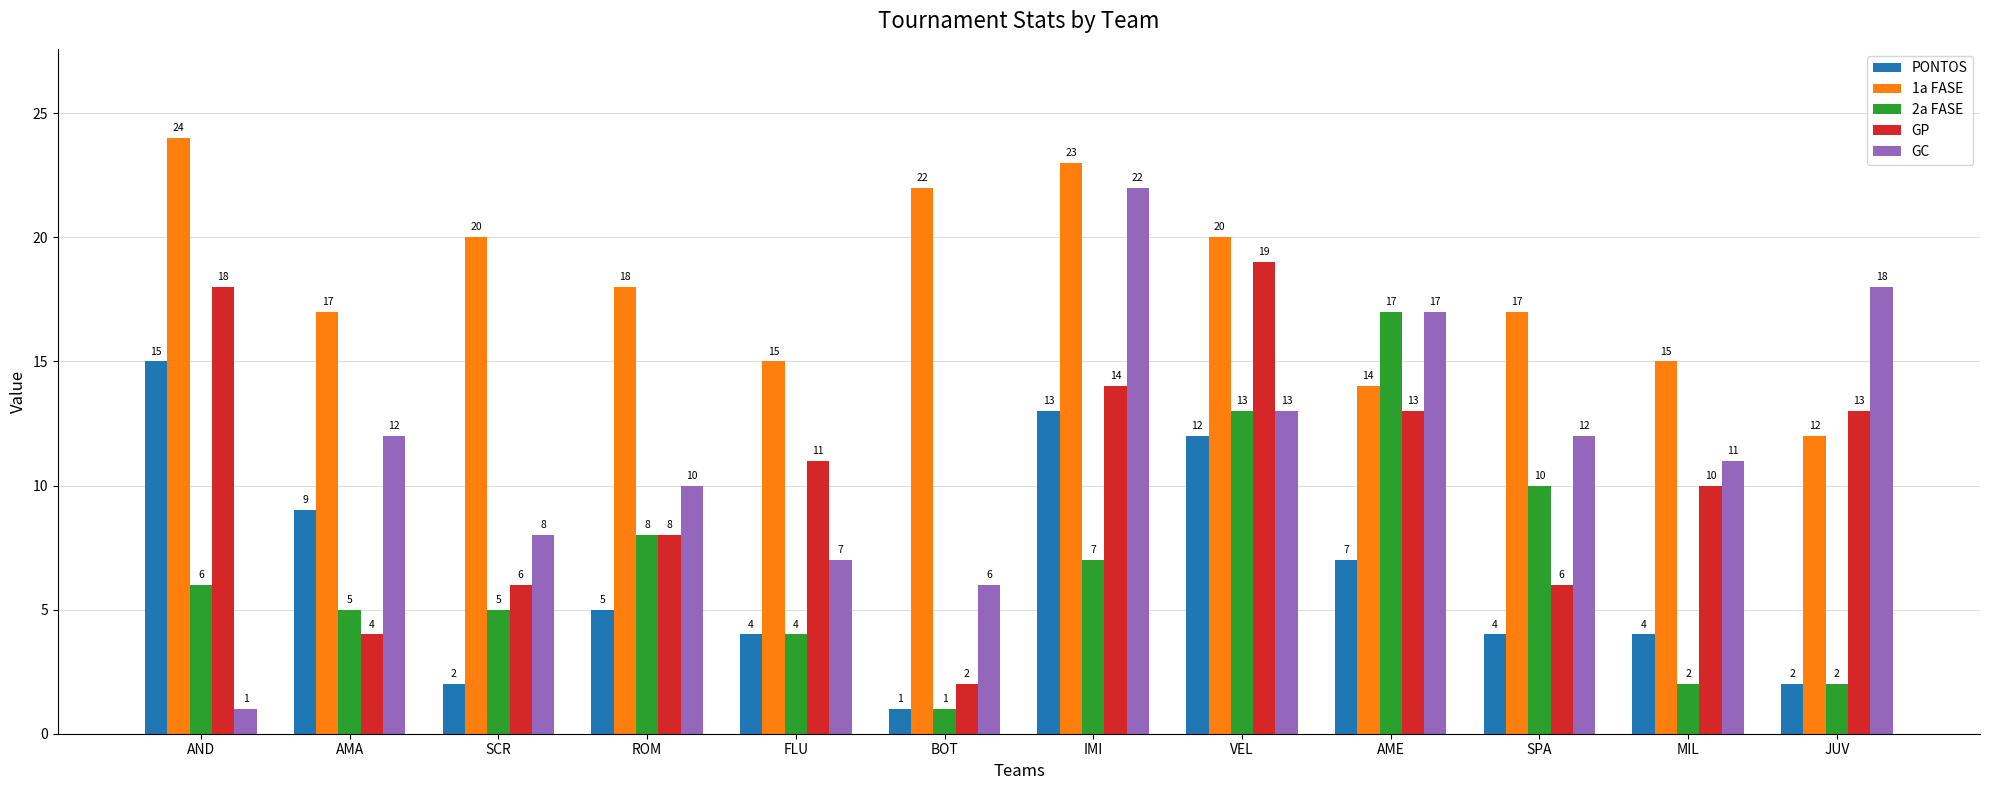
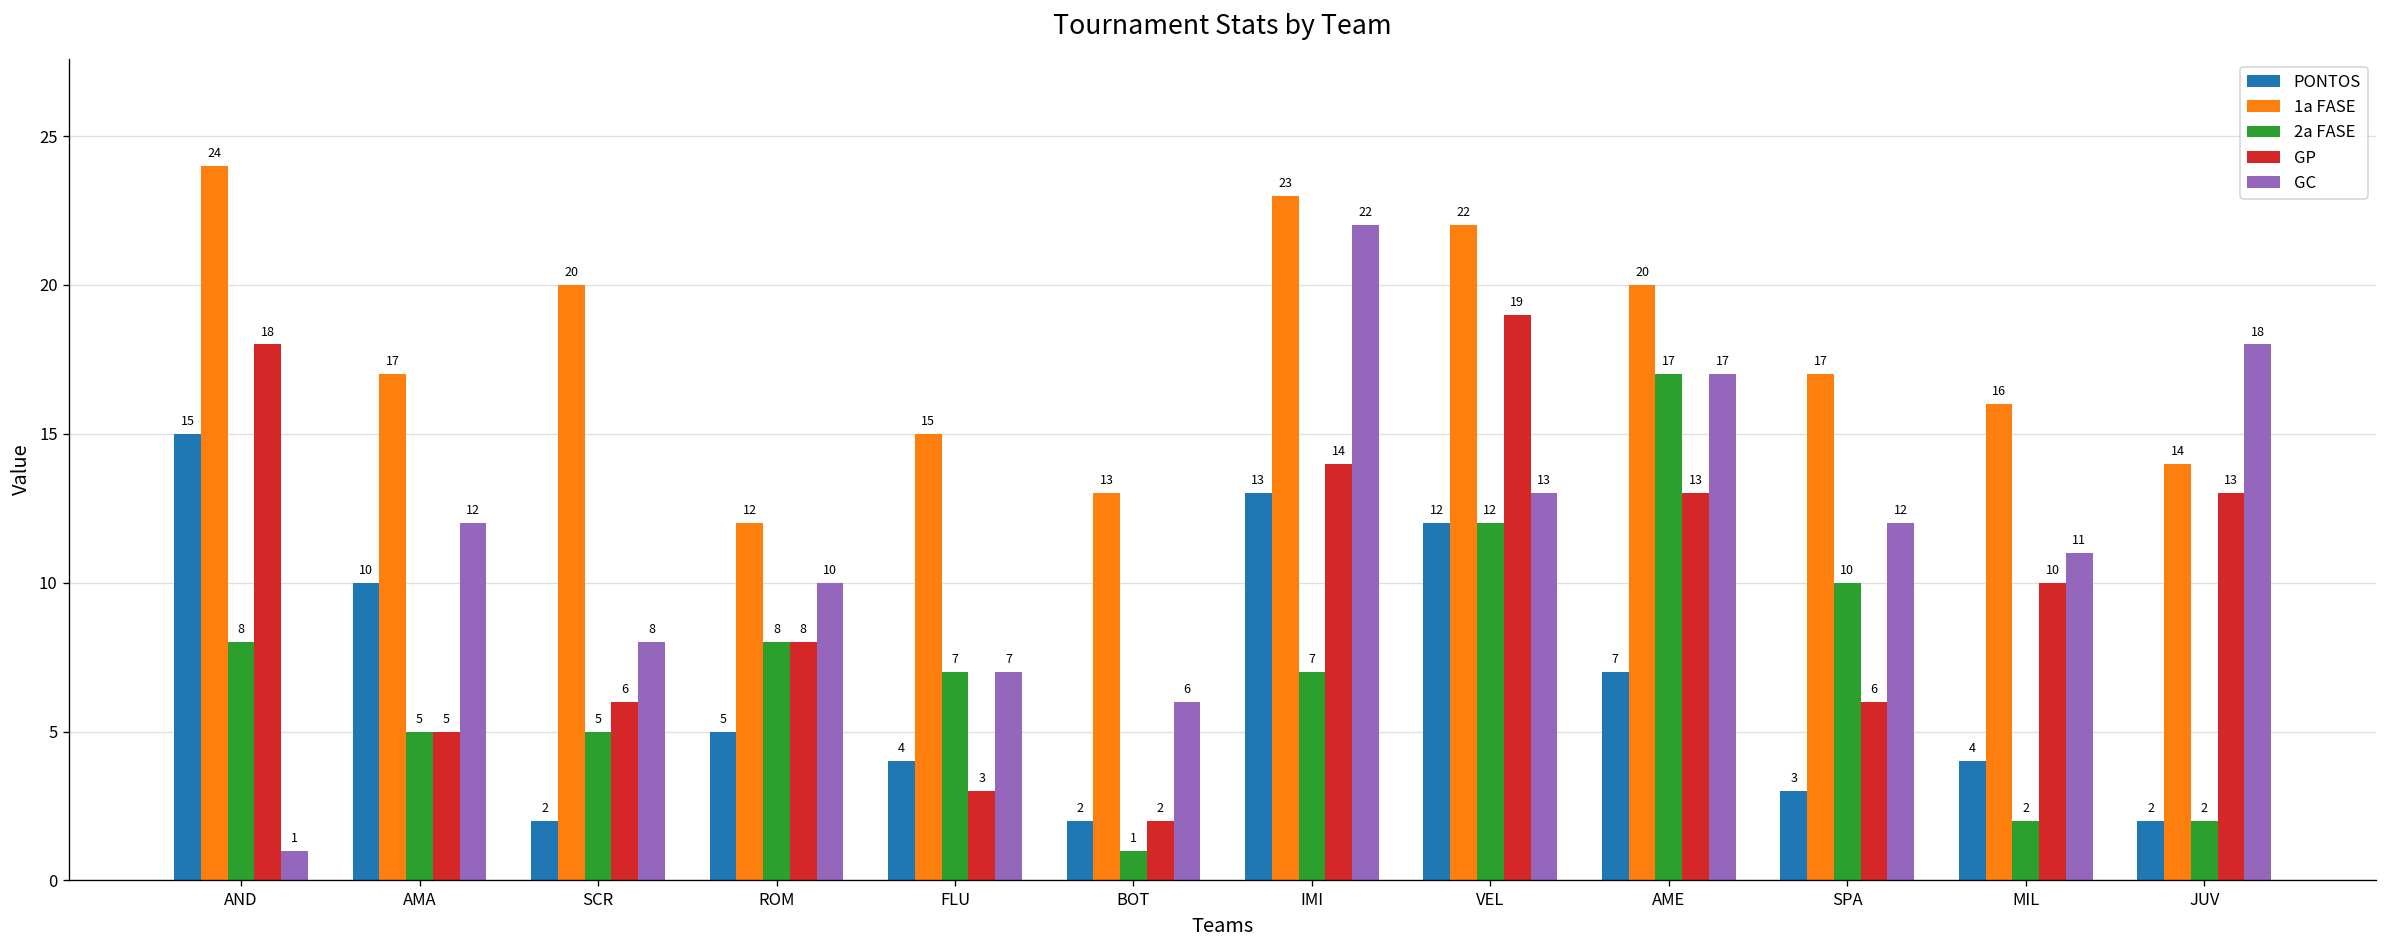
  {
    "PONTOS": {
      "AND": 15,
-     "AMA": 9,
+     "AMA": 10,
      "SCR": 2,
      "ROM": 5,
      "FLU": 4,
-     "BOT": 1,
+     "BOT": 2,
      "IMI": 13,
      "VEL": 12,
      "AME": 7,
-     "SPA": 4,
+     "SPA": 3,
      "MIL": 4,
      "JUV": 2
    },
    "1a FASE": {
      "AND": 24,
      "AMA": 17,
      "SCR": 20,
-     "ROM": 18,
+     "ROM": 12,
      "FLU": 15,
-     "BOT": 22,
+     "BOT": 13,
      "IMI": 23,
-     "VEL": 20,
-     "AME": 14,
+     "VEL": 22,
+     "AME": 20,
      "SPA": 17,
-     "MIL": 15,
-     "JUV": 12
+     "MIL": 16,
+     "JUV": 14
    },
    "2a FASE": {
-     "AND": 6,
+     "AND": 8,
      "AMA": 5,
      "SCR": 5,
      "ROM": 8,
-     "FLU": 4,
+     "FLU": 7,
      "BOT": 1,
      "IMI": 7,
-     "VEL": 13,
+     "VEL": 12,
      "AME": 17,
      "SPA": 10,
      "MIL": 2,
      "JUV": 2
    },
    "GP": {
      "AND": 18,
-     "AMA": 4,
+     "AMA": 5,
      "SCR": 6,
      "ROM": 8,
-     "FLU": 11,
+     "FLU": 3,
      "BOT": 2,
      "IMI": 14,
      "VEL": 19,
      "AME": 13,
      "SPA": 6,
      "MIL": 10,
      "JUV": 13
    },
    "GC": {
      "AND": 1,
      "AMA": 12,
      "SCR": 8,
      "ROM": 10,
      "FLU": 7,
      "BOT": 6,
      "IMI": 22,
      "VEL": 13,
      "AME": 17,
      "SPA": 12,
      "MIL": 11,
      "JUV": 18
    }
  }
